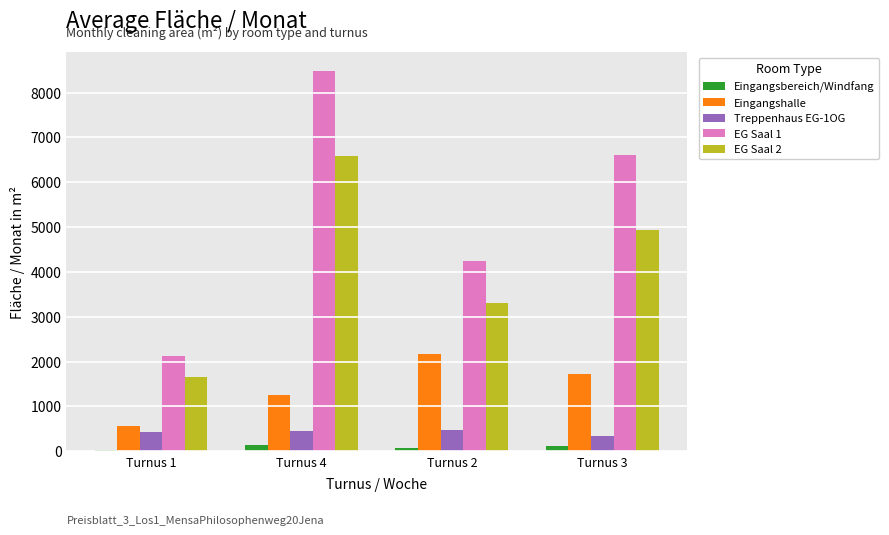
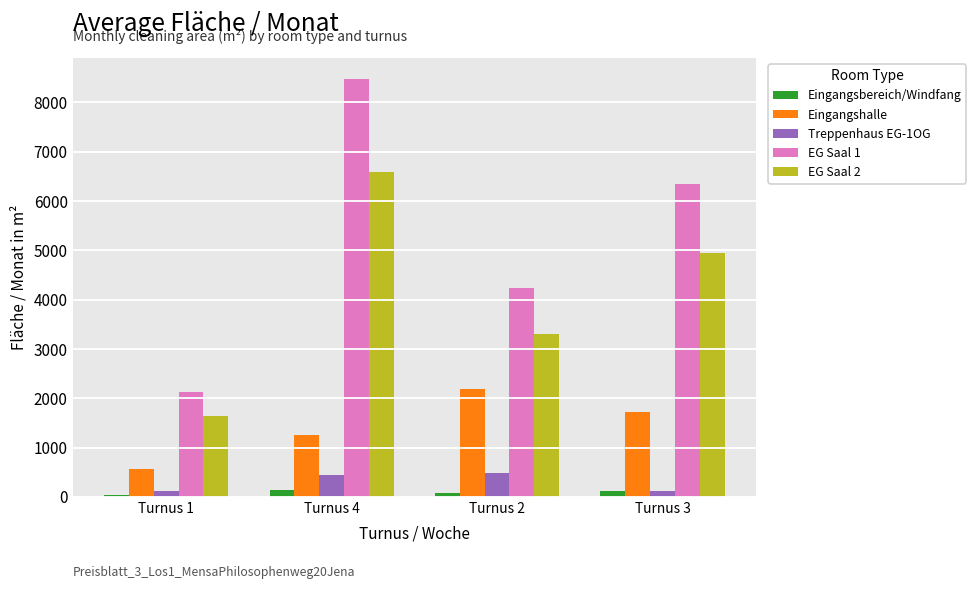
  {
    "Eingangsbereich/Windfang": {
      "Turnus 4": 100,
      "Turnus 2": 100,
      "Turnus 3": 100
    },
    "Eingangshalle": {
      "Turnus 1": 600,
      "Turnus 4": 1300,
      "Turnus 2": 2200,
      "Turnus 3": 1700
    },
    "Treppenhaus EG-1OG": {
-     "Turnus 1": 400,
+     "Turnus 1": 100,
      "Turnus 4": 400,
      "Turnus 2": 500,
-     "Turnus 3": 300
+     "Turnus 3": 100
    },
    "EG Saal 1": {
      "Turnus 1": 2100,
      "Turnus 4": 8500,
      "Turnus 2": 4200,
-     "Turnus 3": 6600
+     "Turnus 3": 6400
    },
    "EG Saal 2": {
      "Turnus 1": 1600,
      "Turnus 4": 6600,
      "Turnus 2": 3300,
      "Turnus 3": 4900
    }
  }
